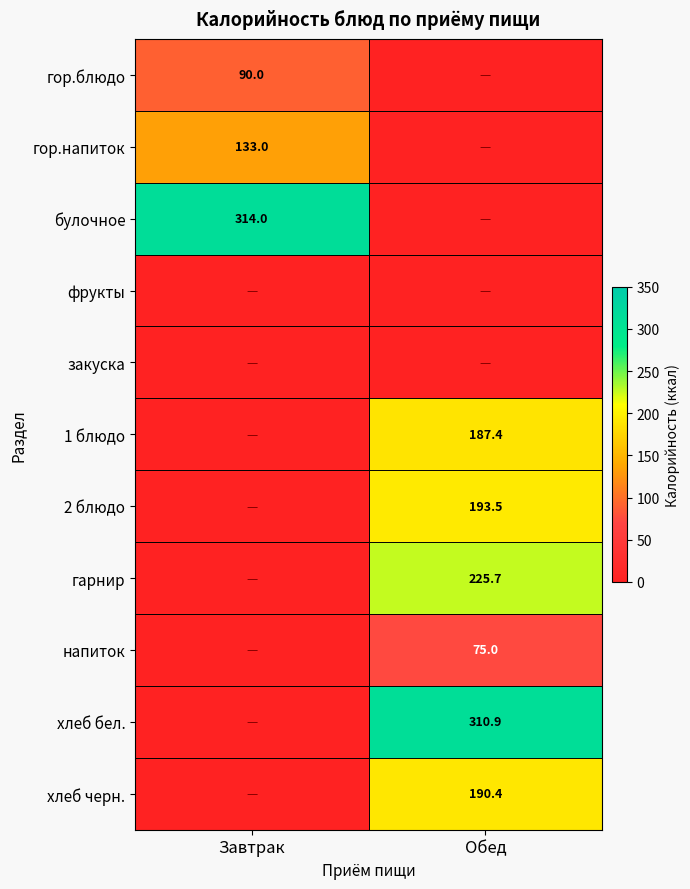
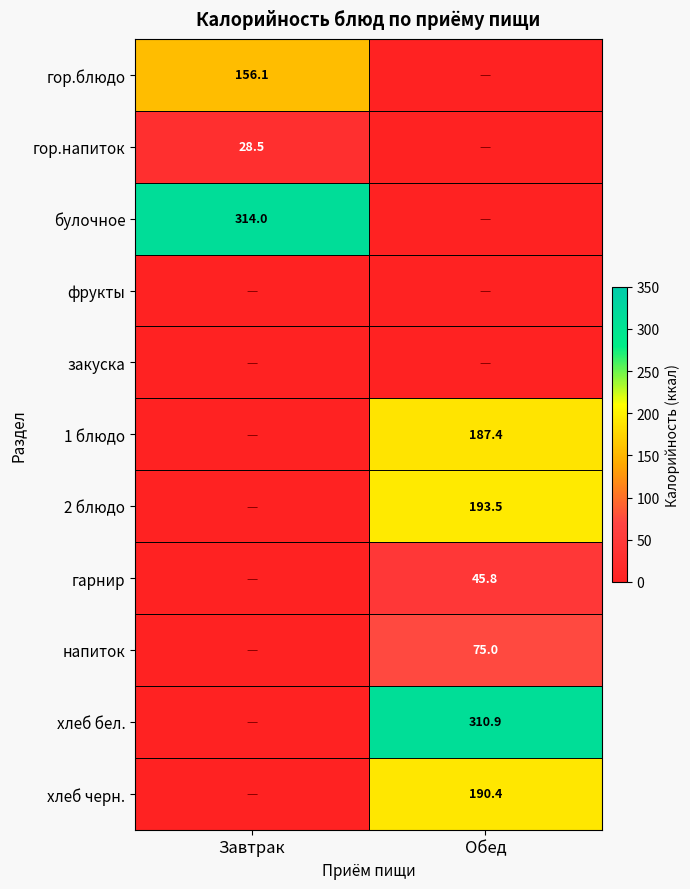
  {
    "гор.блюдо": {
-     "Завтрак": 90.0
+     "Завтрак": 156.1
    },
    "гор.напиток": {
-     "Завтрак": 133.0
+     "Завтрак": 28.5
    },
    "булочное": {
      "Завтрак": 314.0
    },
    "1 блюдо": {
      "Обед": 187.4
    },
    "2 блюдо": {
      "Обед": 193.5
    },
    "гарнир": {
-     "Обед": 225.7
+     "Обед": 45.8
    },
    "напиток": {
      "Обед": 75.0
    },
    "хлеб бел.": {
      "Обед": 310.9
    },
    "хлеб черн.": {
      "Обед": 190.4
    }
  }
